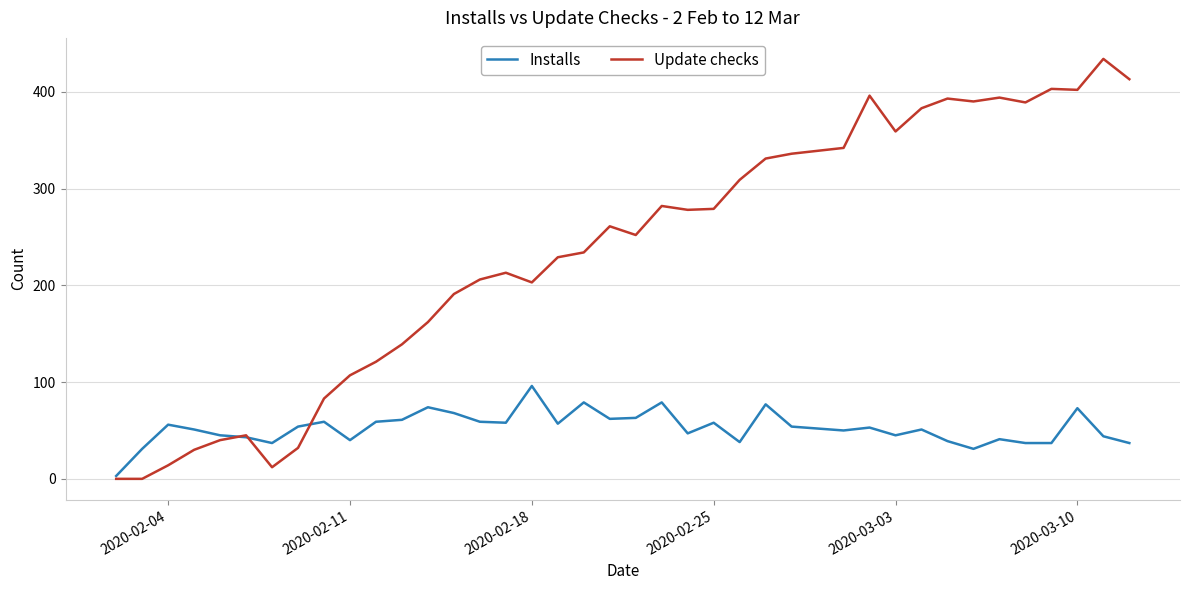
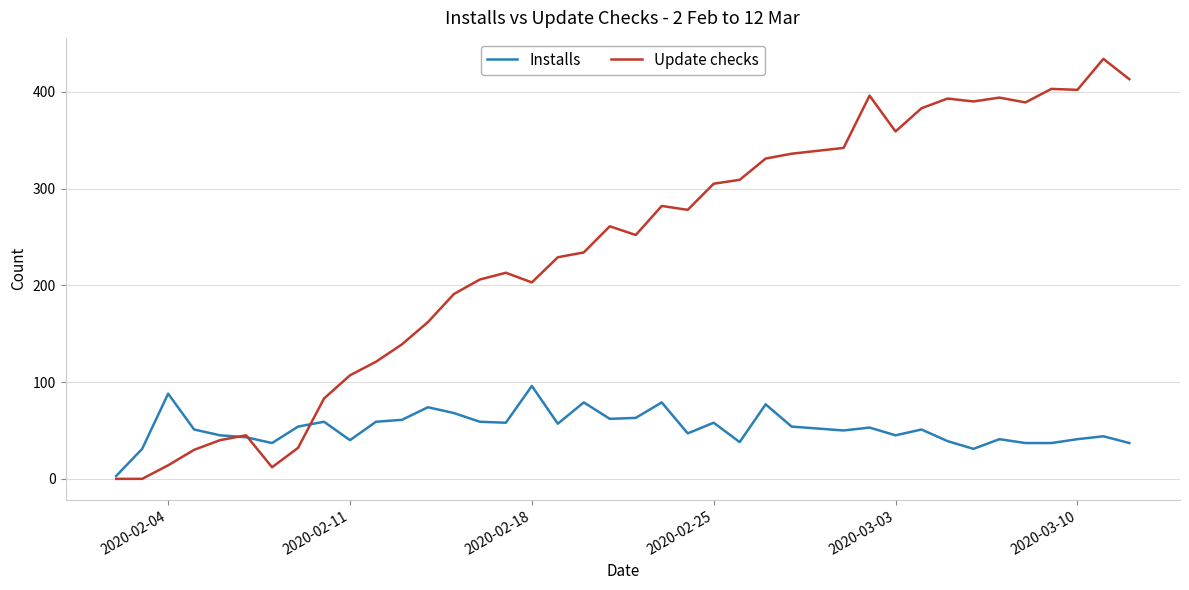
  {
    "Installs": {
-     "2020-02-04": 60,
+     "2020-02-04": 90,
      "2020-02-11": 40,
      "2020-02-18": 100,
      "2020-02-25": 60,
      "2020-03-03": 50,
-     "2020-03-10": 70
+     "2020-03-10": 40
    },
    "Update checks": {
      "2020-02-04": 10,
      "2020-02-11": 110,
      "2020-02-18": 200,
-     "2020-02-25": 280,
+     "2020-02-25": 310,
      "2020-03-03": 360,
      "2020-03-10": 400
    }
  }
